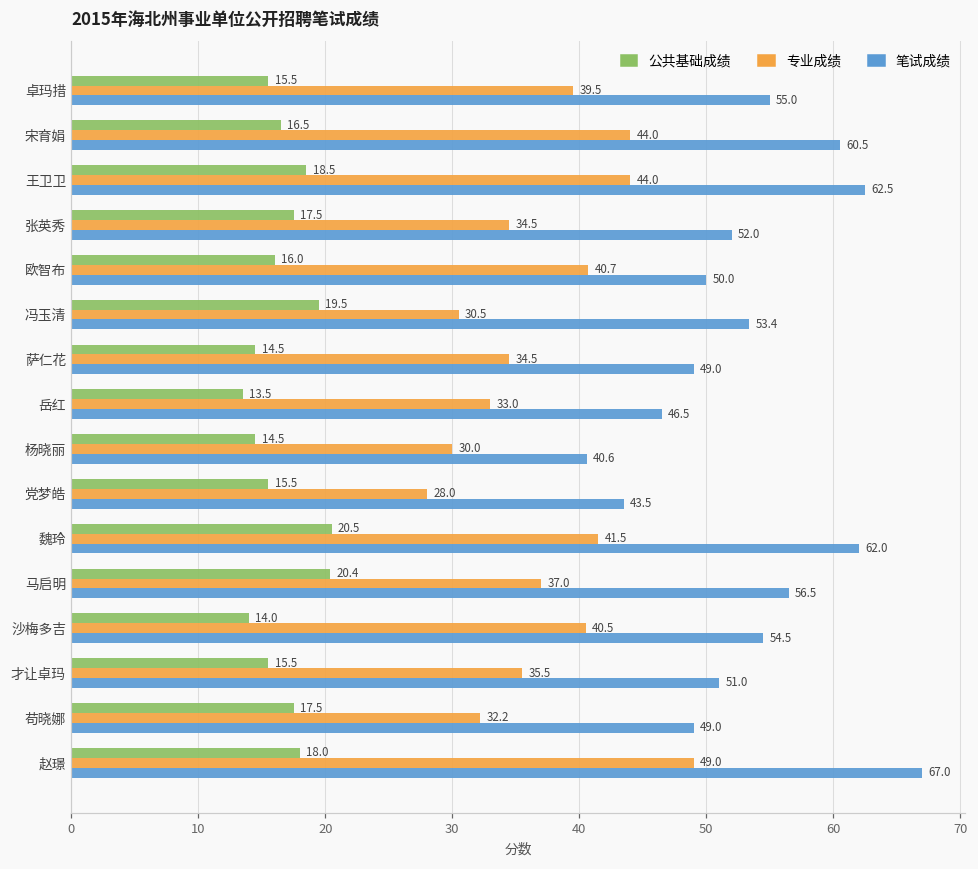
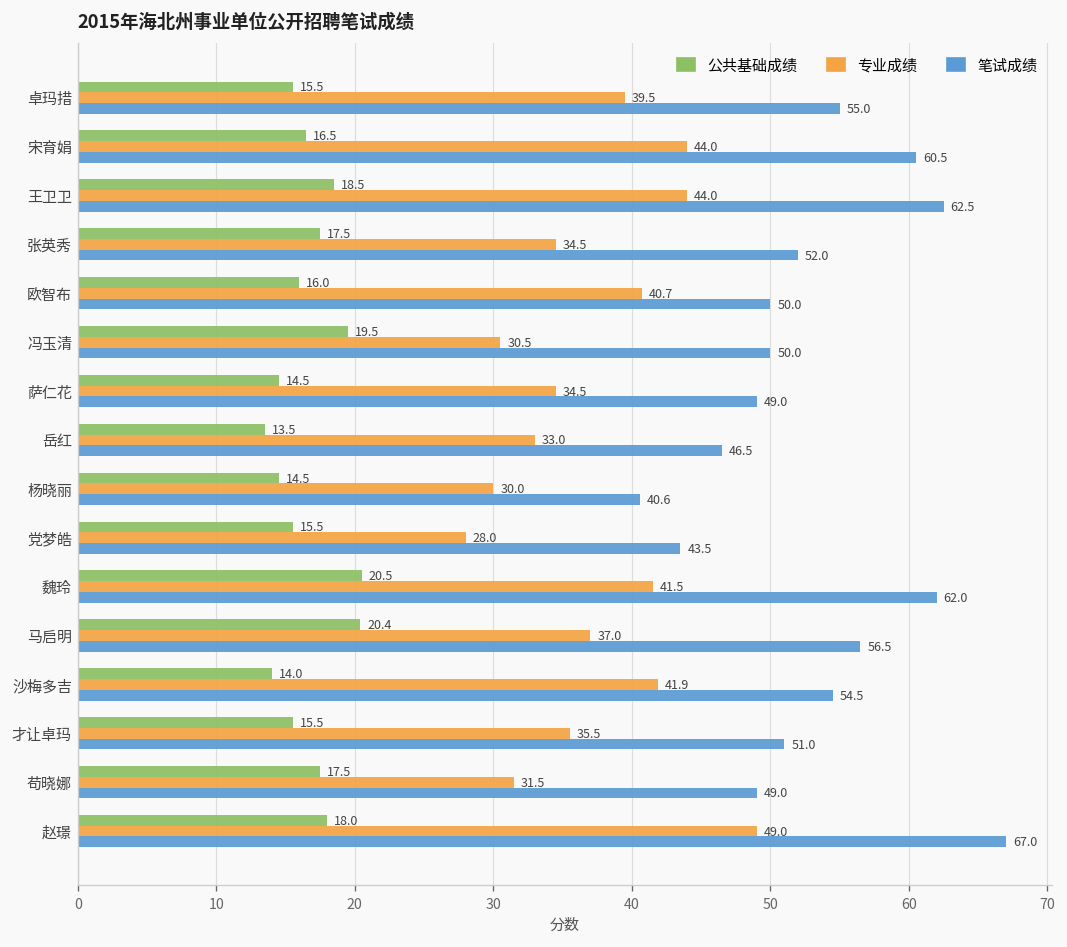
  {
    "公共基础成绩": {
      "卓玛措": 15.5,
      "宋育娟": 16.5,
      "王卫卫": 18.5,
      "张英秀": 17.5,
      "欧智布": 16.0,
      "冯玉清": 19.5,
      "萨仁花": 14.5,
      "岳红": 13.5,
      "杨晓丽": 14.5,
      "党梦皓": 15.5,
      "魏玲": 20.5,
      "马启明": 20.4,
      "沙梅多吉": 14.0,
      "才让卓玛": 15.5,
      "苟晓娜": 17.5,
      "赵璟": 18.0
    },
    "专业成绩": {
      "卓玛措": 39.5,
      "宋育娟": 44.0,
      "王卫卫": 44.0,
      "张英秀": 34.5,
      "欧智布": 40.7,
      "冯玉清": 30.5,
      "萨仁花": 34.5,
      "岳红": 33.0,
      "杨晓丽": 30.0,
      "党梦皓": 28.0,
      "魏玲": 41.5,
      "马启明": 37.0,
-     "沙梅多吉": 40.5,
+     "沙梅多吉": 41.9,
      "才让卓玛": 35.5,
-     "苟晓娜": 32.2,
+     "苟晓娜": 31.5,
      "赵璟": 49.0
    },
    "笔试成绩": {
      "卓玛措": 55.0,
      "宋育娟": 60.5,
      "王卫卫": 62.5,
      "张英秀": 52.0,
      "欧智布": 50.0,
-     "冯玉清": 53.4,
+     "冯玉清": 50.0,
      "萨仁花": 49.0,
      "岳红": 46.5,
      "杨晓丽": 40.6,
      "党梦皓": 43.5,
      "魏玲": 62.0,
      "马启明": 56.5,
      "沙梅多吉": 54.5,
      "才让卓玛": 51.0,
      "苟晓娜": 49.0,
      "赵璟": 67.0
    }
  }
